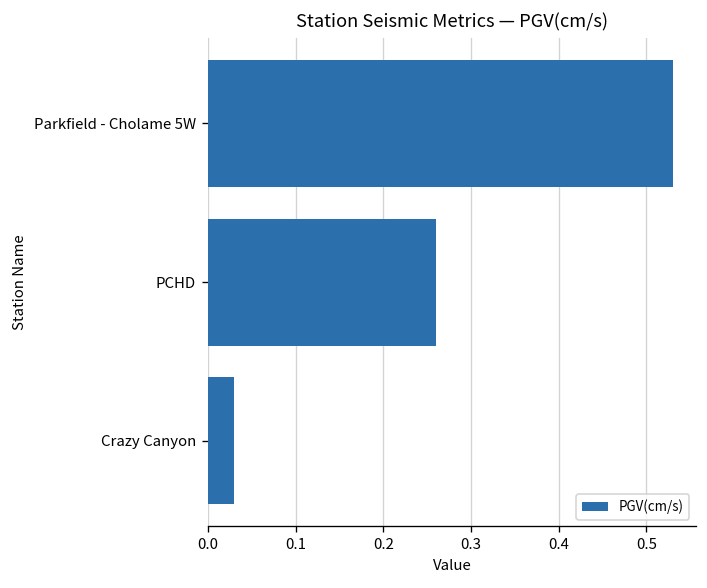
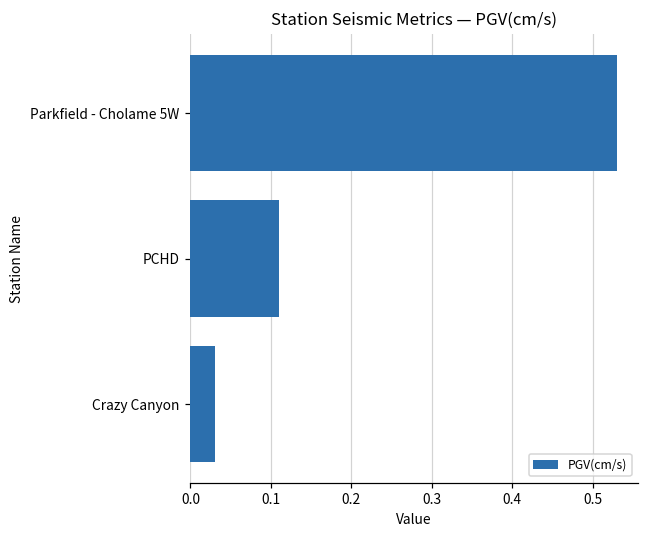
  {
    "Parkfield - Cholame 5W": 0.53,
-   "PCHD": 0.26,
+   "PCHD": 0.11,
    "Crazy Canyon": 0.03
  }
